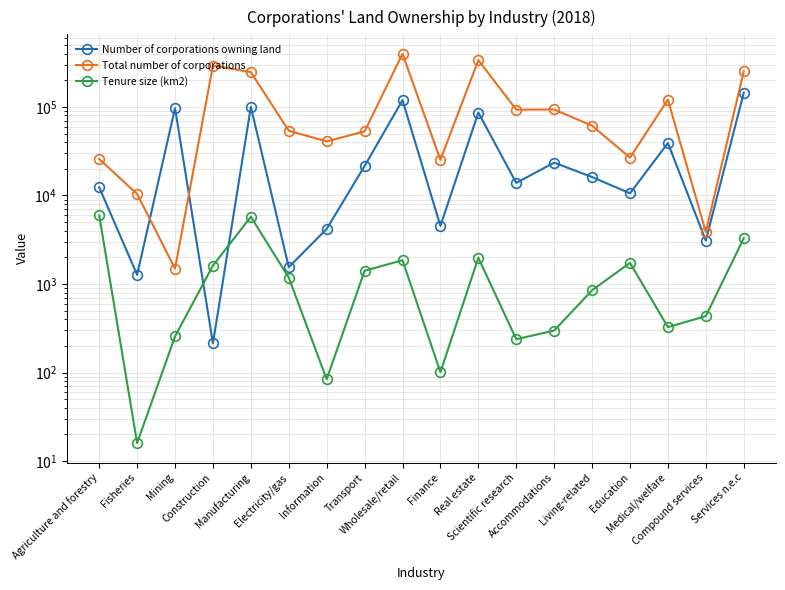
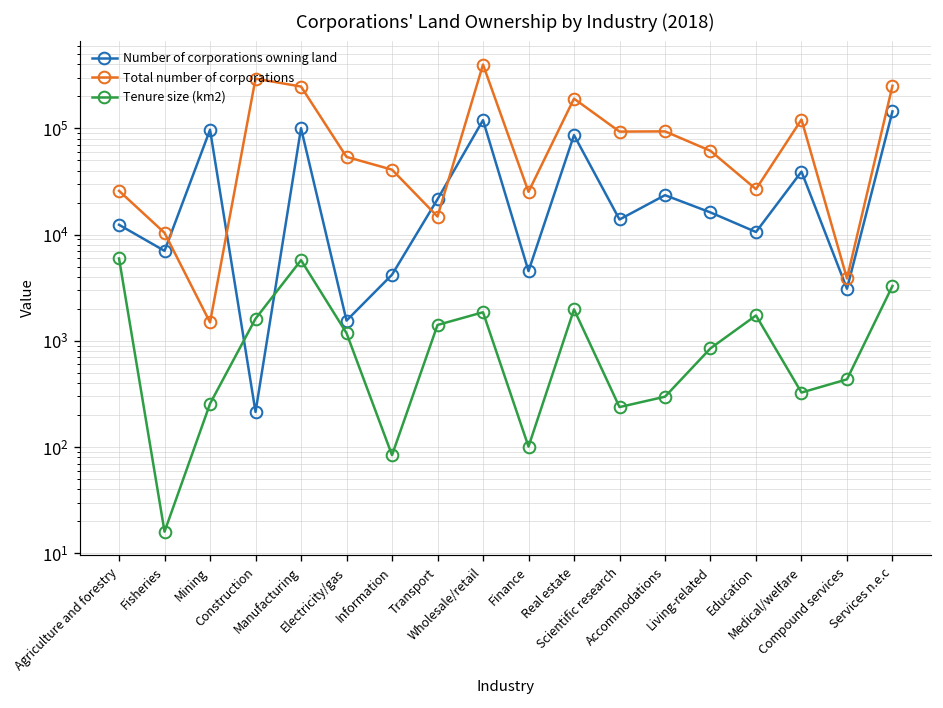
  {
    "Number of corporations owning land": {
      "Agriculture and forestry": 12000,
-     "Fisheries": 1300,
+     "Fisheries": 7000,
      "Mining": 100000,
      "Construction": 210,
      "Manufacturing": 100000,
      "Electricity/gas": 1600,
      "Information": 4000,
      "Transport": 22000,
      "Wholesale/retail": 120000,
      "Finance": 5000,
      "Real estate": 90000,
      "Scientific research": 14000,
      "Accommodations": 23000,
      "Living-related": 16000,
      "Education": 11000,
      "Medical/welfare": 40000,
      "Compound services": 3100,
      "Services n.e.c": 140000
    },
    "Total number of corporations": {
      "Agriculture and forestry": 26000,
      "Fisheries": 10000,
      "Mining": 1500,
      "Construction": 290000,
      "Manufacturing": 250000,
      "Electricity/gas": 50000,
      "Information": 40000,
-     "Transport": 50000,
+     "Transport": 15000,
      "Wholesale/retail": 400000,
      "Finance": 25000,
-     "Real estate": 340000,
+     "Real estate": 190000,
      "Scientific research": 90000,
      "Accommodations": 90000,
      "Living-related": 60000,
      "Education": 27000,
      "Medical/welfare": 120000,
      "Compound services": 4000,
      "Services n.e.c": 250000
    },
    "Tenure size (km2)": {
      "Agriculture and forestry": 6000,
      "Fisheries": 16,
      "Mining": 260,
      "Construction": 1600,
      "Manufacturing": 6000,
      "Electricity/gas": 1200,
      "Information": 80,
      "Transport": 1400,
      "Wholesale/retail": 1900,
      "Finance": 100,
      "Real estate": 2000,
      "Scientific research": 240,
      "Accommodations": 300,
      "Living-related": 900,
      "Education": 1700,
      "Medical/welfare": 330,
      "Compound services": 400,
      "Services n.e.c": 3300
    }
  }
